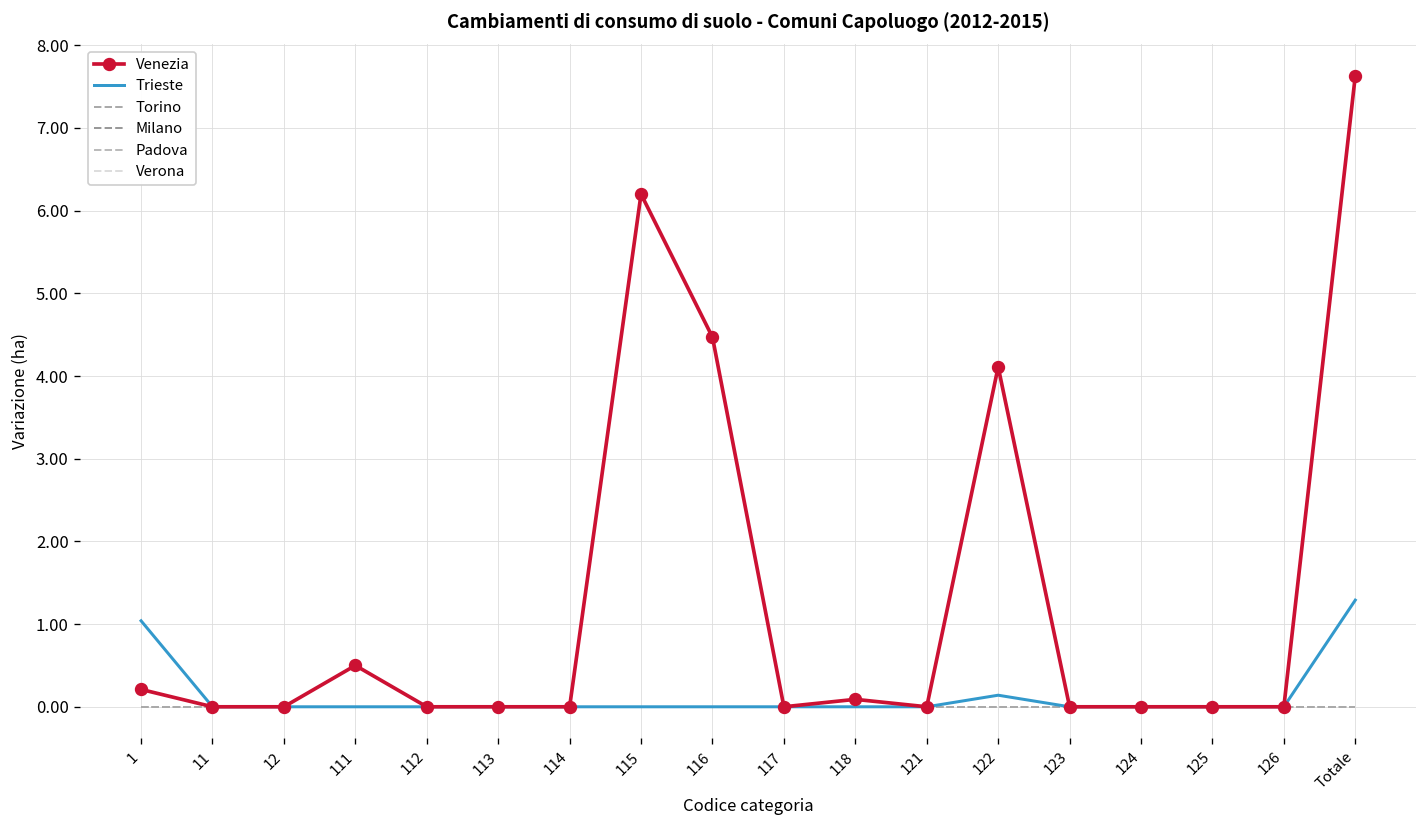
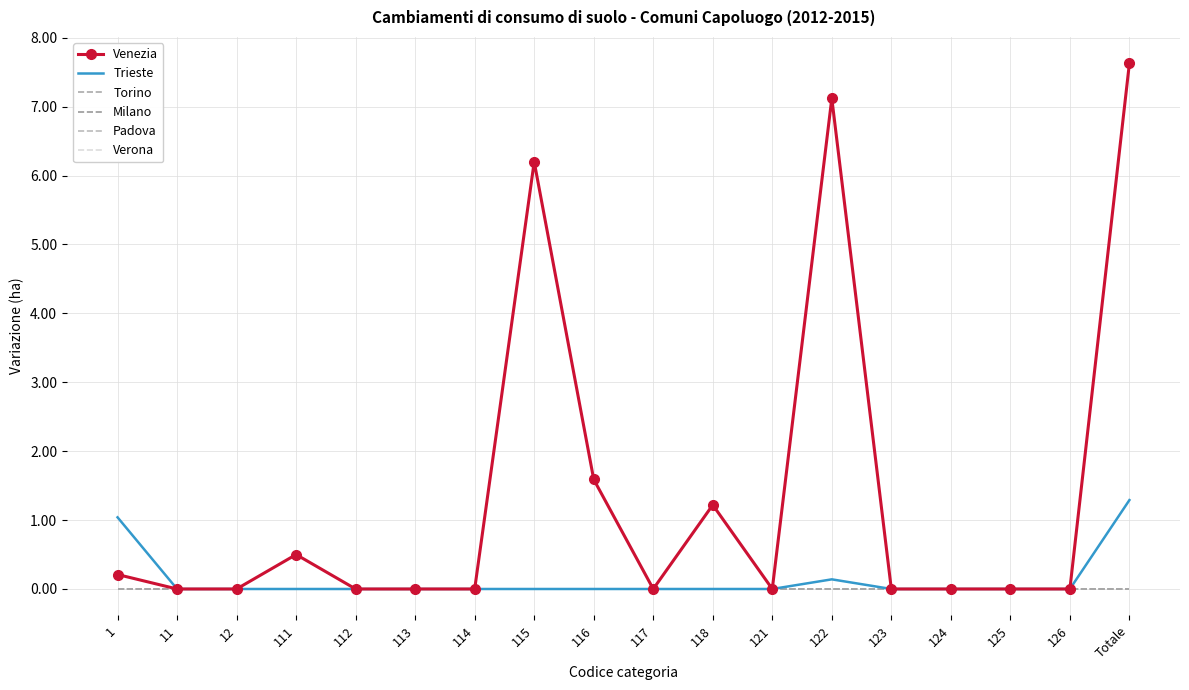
  {
    "Venezia": {
      "1": 0.2,
      "111": 0.5,
      "115": 6.2,
-     "116": 4.5,
-     "118": 0.1,
-     "122": 4.1,
+     "116": 1.6,
+     "118": 1.2,
+     "122": 7.1,
      "Totale": 7.6
    },
    "Trieste": {
      "1": 1.0,
      "122": 0.1,
      "Totale": 1.3
    },
    "Verona": {
      "1": 0.0,
      "122": 0.0,
      "Totale": 0.0
    }
  }
